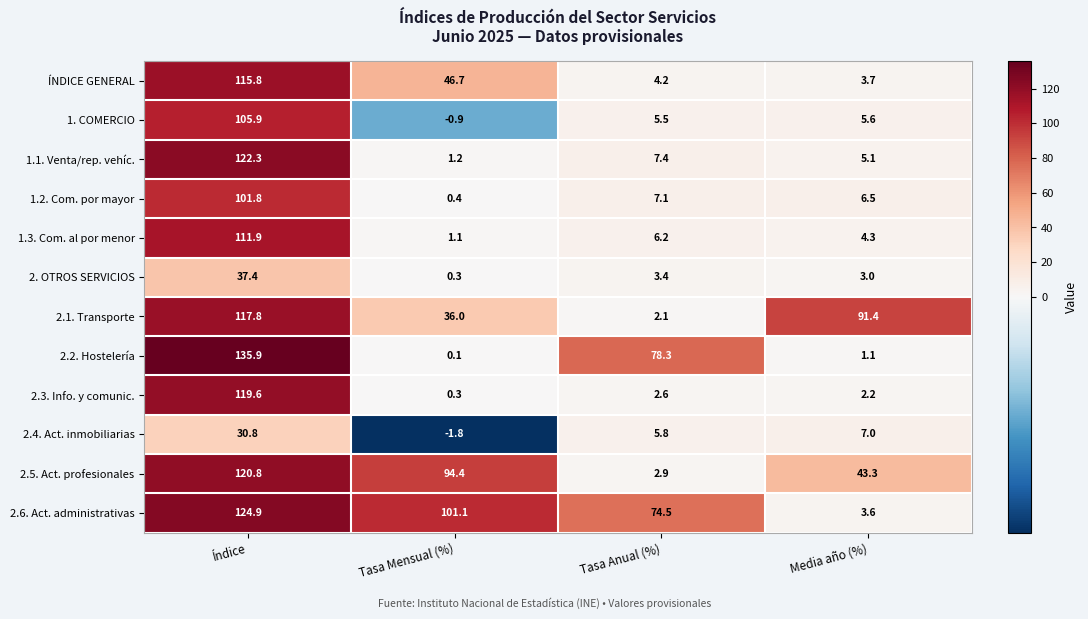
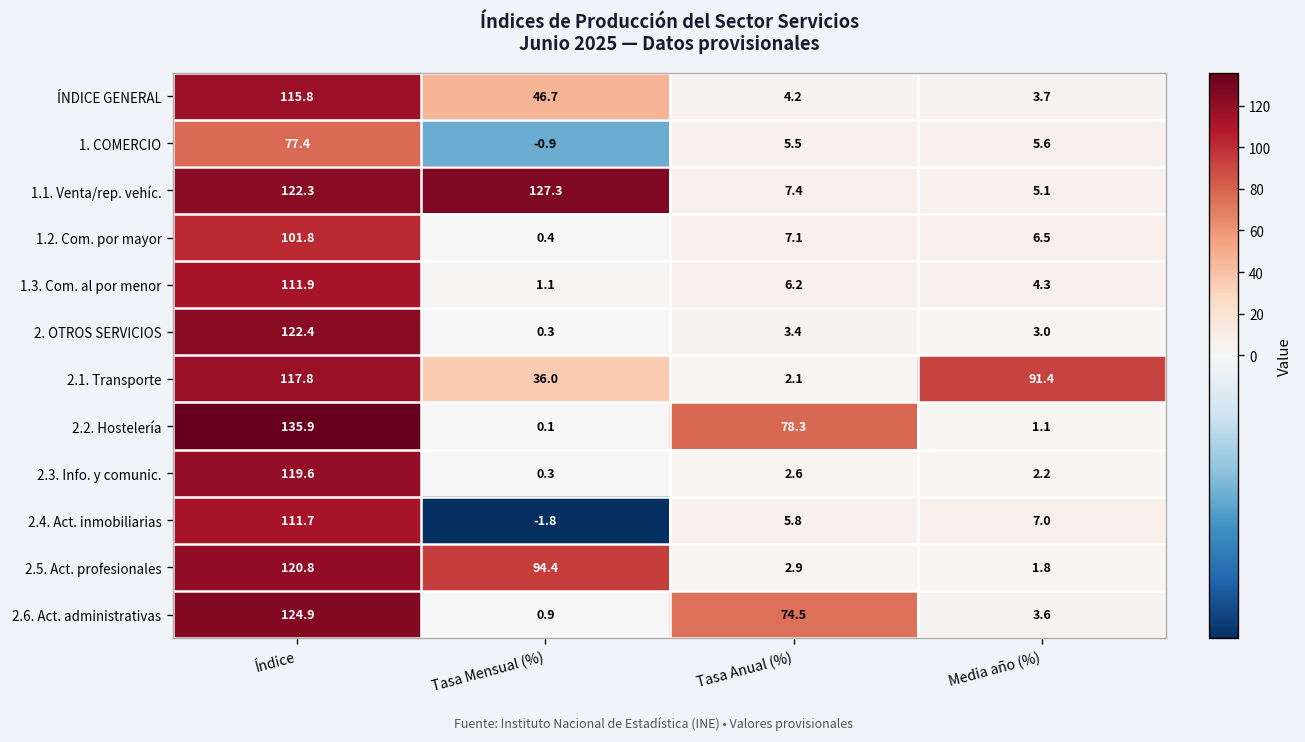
  {
    "ÍNDICE GENERAL": {
      "Índice": 115.8,
      "Tasa Mensual (%)": 46.7,
      "Tasa Anual (%)": 4.2,
      "Media año (%)": 3.7
    },
    "1. COMERCIO": {
-     "Índice": 105.9,
+     "Índice": 77.4,
      "Tasa Mensual (%)": -0.9,
      "Tasa Anual (%)": 5.5,
      "Media año (%)": 5.6
    },
    "1.1. Venta/rep. vehíc.": {
      "Índice": 122.3,
-     "Tasa Mensual (%)": 1.2,
+     "Tasa Mensual (%)": 127.3,
      "Tasa Anual (%)": 7.4,
      "Media año (%)": 5.1
    },
    "1.2. Com. por mayor": {
      "Índice": 101.8,
      "Tasa Mensual (%)": 0.4,
      "Tasa Anual (%)": 7.1,
      "Media año (%)": 6.5
    },
    "1.3. Com. al por menor": {
      "Índice": 111.9,
      "Tasa Mensual (%)": 1.1,
      "Tasa Anual (%)": 6.2,
      "Media año (%)": 4.3
    },
    "2. OTROS SERVICIOS": {
-     "Índice": 37.4,
+     "Índice": 122.4,
      "Tasa Mensual (%)": 0.3,
      "Tasa Anual (%)": 3.4,
      "Media año (%)": 3.0
    },
    "2.1. Transporte": {
      "Índice": 117.8,
      "Tasa Mensual (%)": 36.0,
      "Tasa Anual (%)": 2.1,
      "Media año (%)": 91.4
    },
    "2.2. Hostelería": {
      "Índice": 135.9,
      "Tasa Mensual (%)": 0.1,
      "Tasa Anual (%)": 78.3,
      "Media año (%)": 1.1
    },
    "2.3. Info. y comunic.": {
      "Índice": 119.6,
      "Tasa Mensual (%)": 0.3,
      "Tasa Anual (%)": 2.6,
      "Media año (%)": 2.2
    },
    "2.4. Act. inmobiliarias": {
-     "Índice": 30.8,
+     "Índice": 111.7,
      "Tasa Mensual (%)": -1.8,
      "Tasa Anual (%)": 5.8,
      "Media año (%)": 7.0
    },
    "2.5. Act. profesionales": {
      "Índice": 120.8,
      "Tasa Mensual (%)": 94.4,
      "Tasa Anual (%)": 2.9,
-     "Media año (%)": 43.3
+     "Media año (%)": 1.8
    },
    "2.6. Act. administrativas": {
      "Índice": 124.9,
-     "Tasa Mensual (%)": 101.1,
+     "Tasa Mensual (%)": 0.9,
      "Tasa Anual (%)": 74.5,
      "Media año (%)": 3.6
    }
  }
